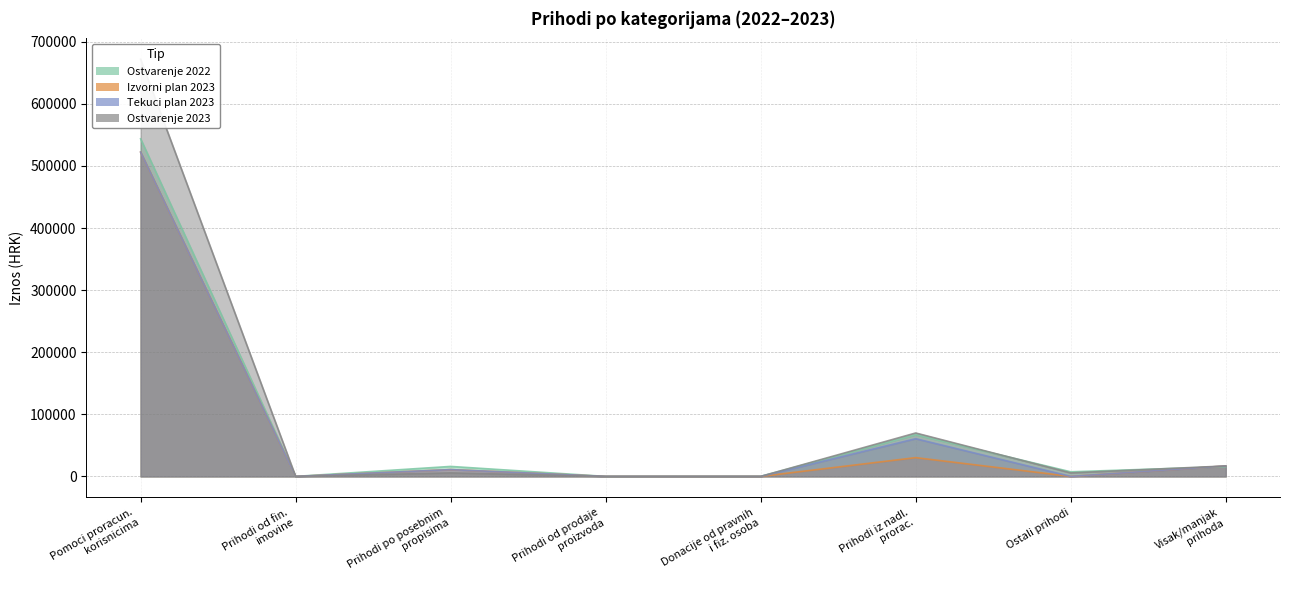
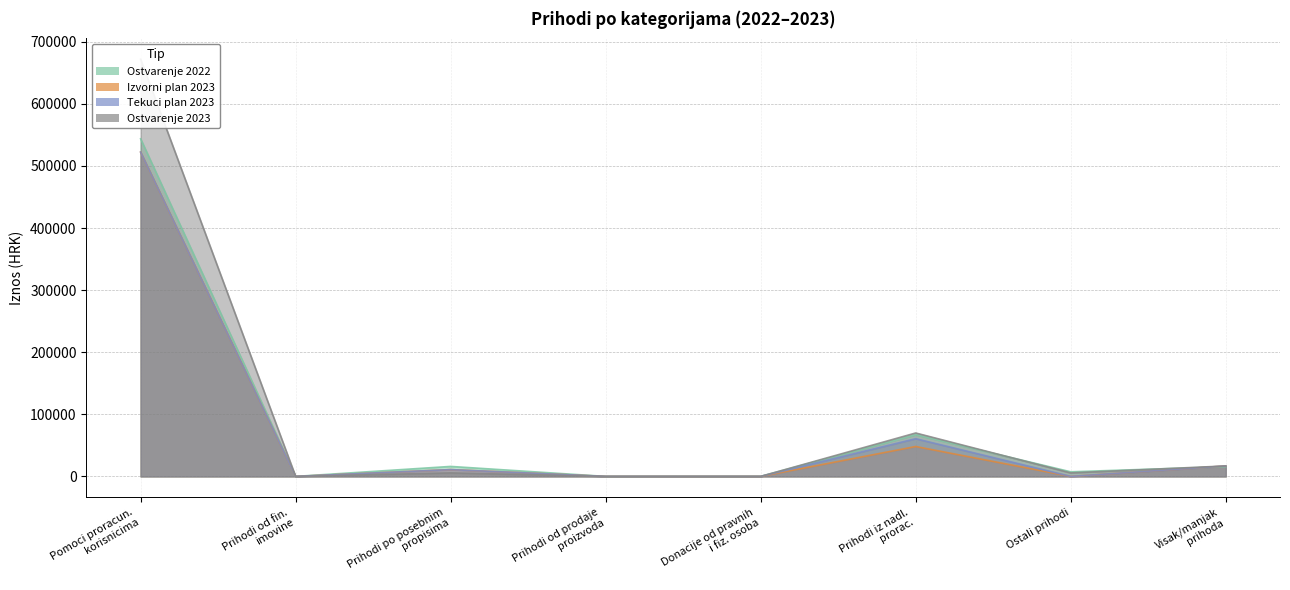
  {
    "Izvorni plan 2023": {
-     "Prihodi iz nadl. prorac.": 30000
+     "Prihodi iz nadl. prorac.": 50000
    }
  }
